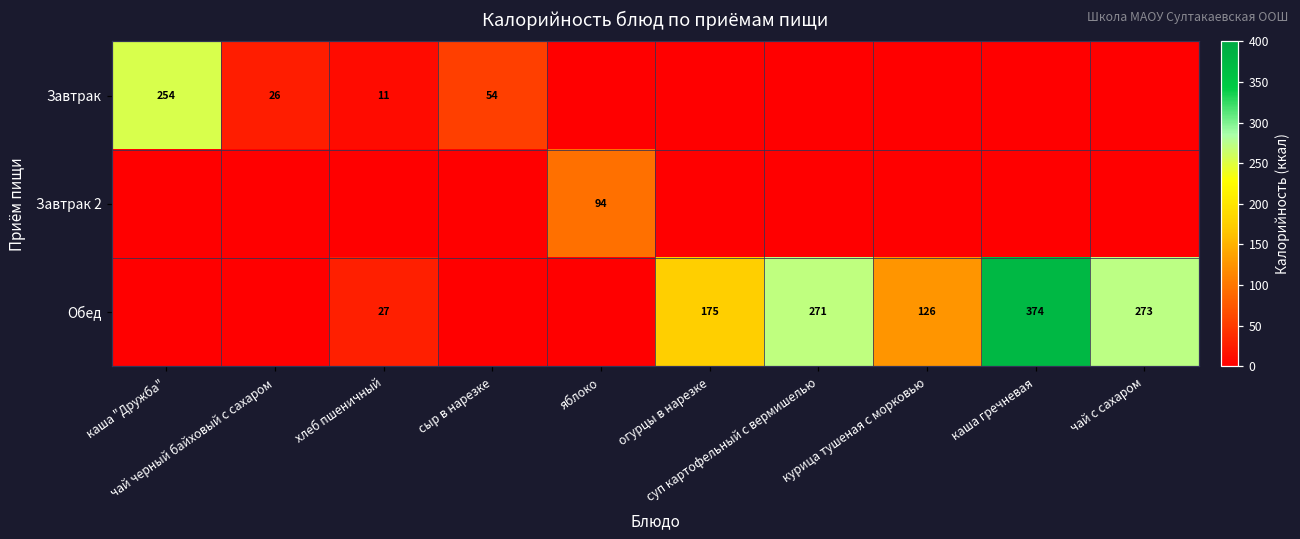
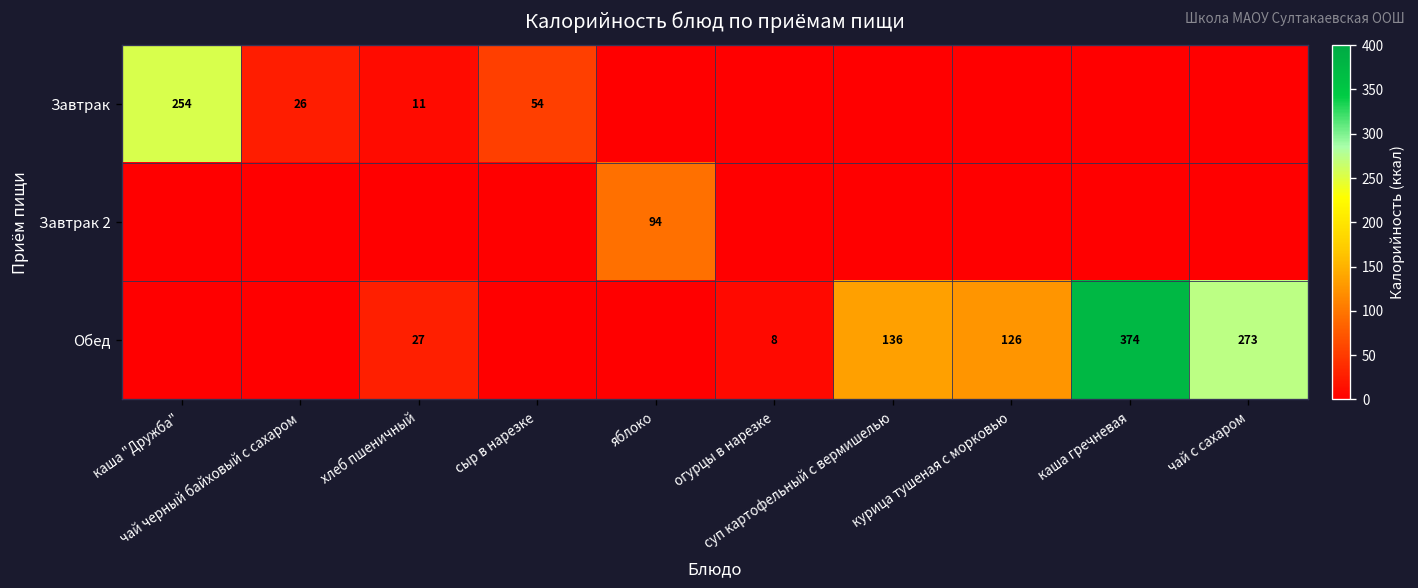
  {
    "Завтрак": {
      "каша \"Дружба\"": 254,
      "чай черный байховый с сахаром": 26,
      "хлеб пшеничный": 11,
      "сыр в нарезке": 54
    },
    "Завтрак 2": {
      "яблоко": 94
    },
    "Обед": {
      "хлеб пшеничный": 27,
-     "огурцы в нарезке": 175,
-     "суп картофельный с вермишелью": 271,
+     "огурцы в нарезке": 8,
+     "суп картофельный с вермишелью": 136,
      "курица тушеная с морковью": 126,
      "каша гречневая": 374,
      "чай с сахаром": 273
    }
  }
